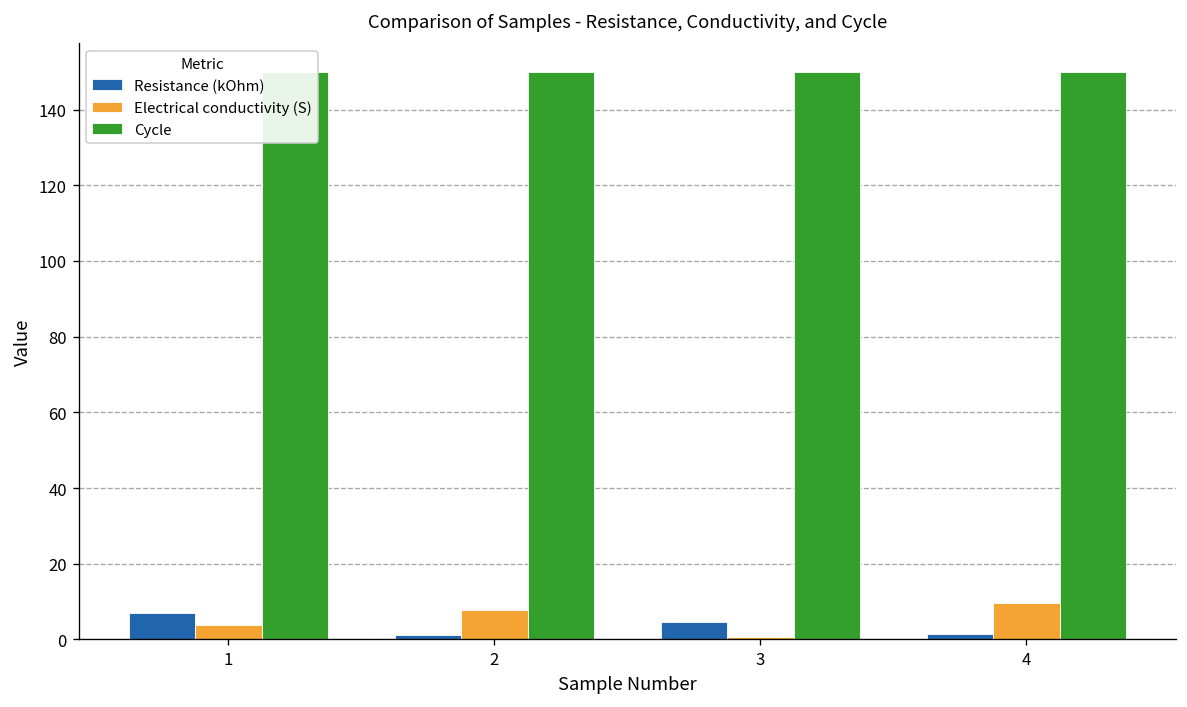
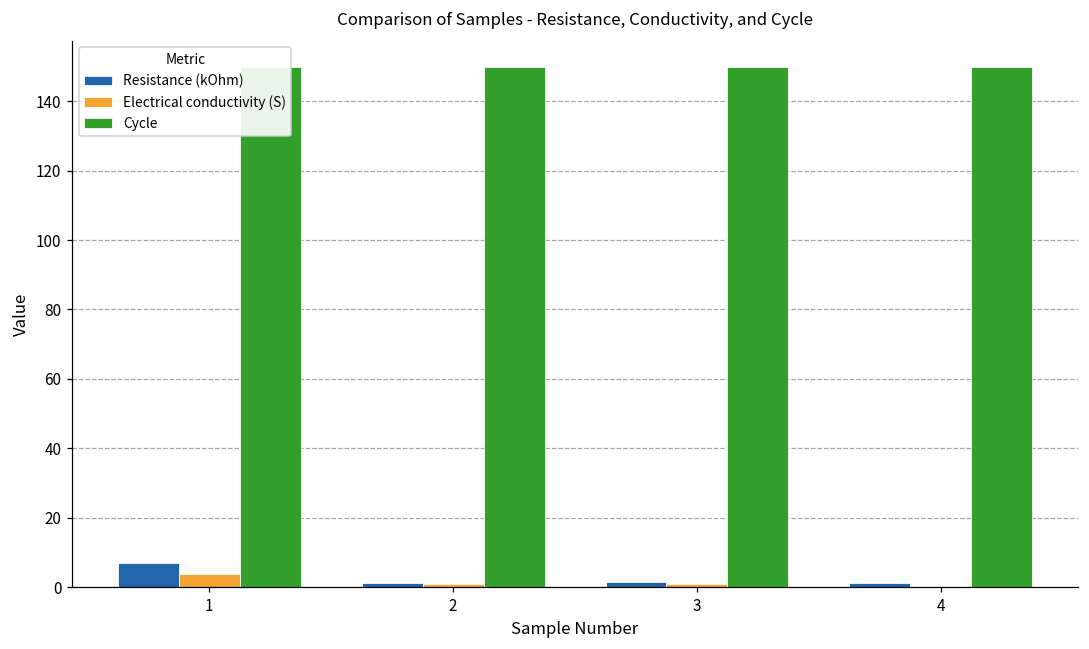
  {
    "Resistance (kOhm)": {
      "1": 7,
      "2": 1,
-     "3": 5,
+     "3": 1,
      "4": 1
    },
    "Electrical conductivity (S)": {
      "1": 4,
-     "2": 8,
-     "4": 10
+     "2": 1,
+     "4": 0
    },
    "Cycle": {
      "2": 150,
      "3": 150,
      "4": 150
    }
  }
